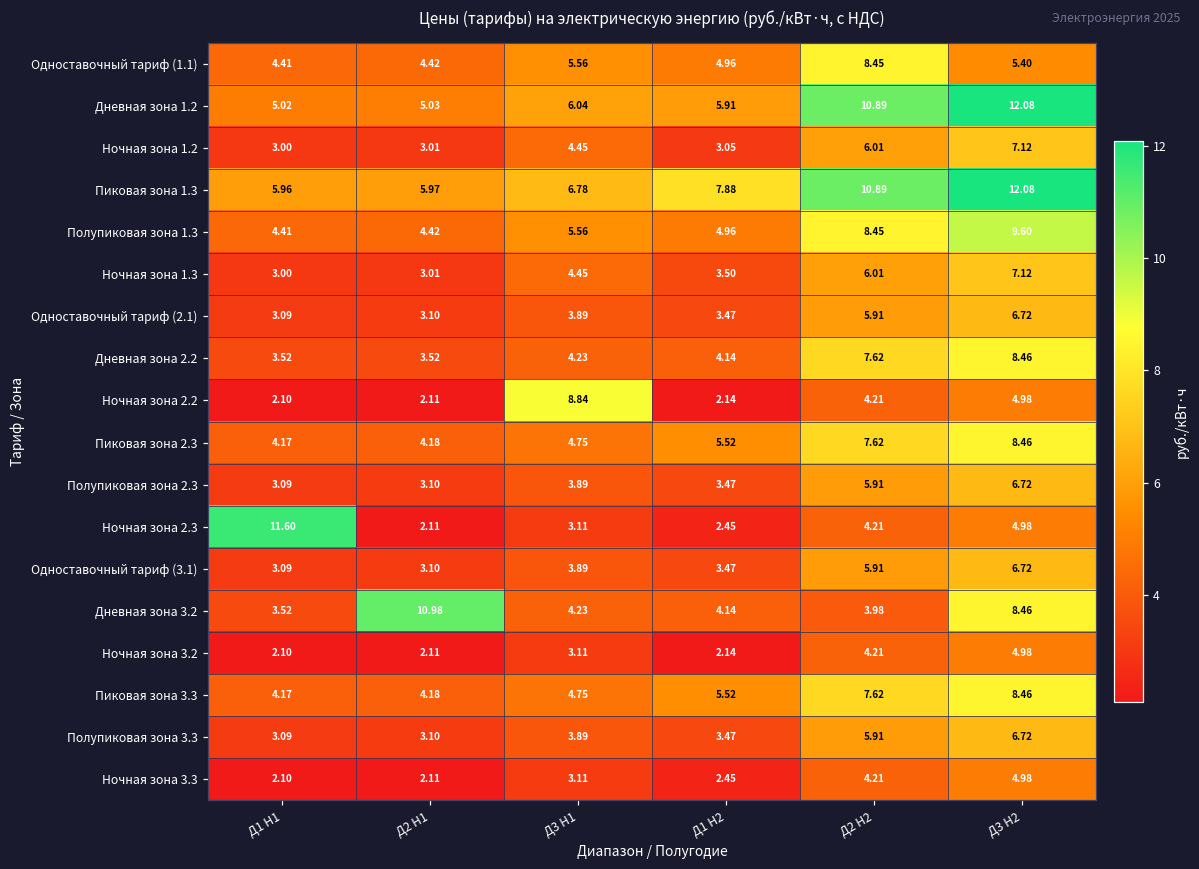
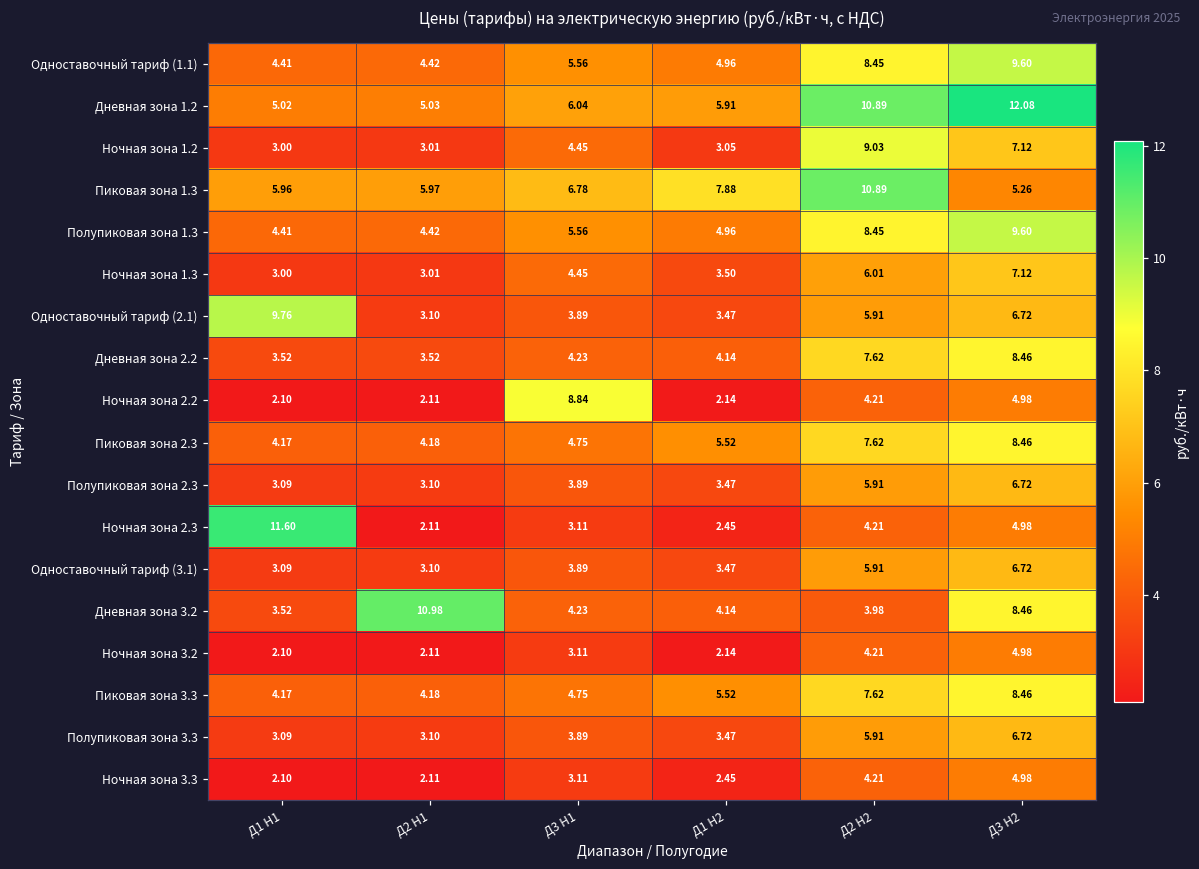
  {
    "Одноставочный тариф (1.1)": {
      "Д1 H1": 4.41,
      "Д2 H1": 4.42,
      "Д3 H1": 5.56,
      "Д1 H2": 4.96,
      "Д2 H2": 8.45,
-     "Д3 H2": 5.40
+     "Д3 H2": 9.60
    },
    "Дневная зона 1.2": {
      "Д1 H1": 5.02,
      "Д2 H1": 5.03,
      "Д3 H1": 6.04,
      "Д1 H2": 5.91,
      "Д2 H2": 10.89,
      "Д3 H2": 12.08
    },
    "Ночная зона 1.2": {
      "Д1 H1": 3.00,
      "Д2 H1": 3.01,
      "Д3 H1": 4.45,
      "Д1 H2": 3.05,
-     "Д2 H2": 6.01,
+     "Д2 H2": 9.03,
      "Д3 H2": 7.12
    },
    "Пиковая зона 1.3": {
      "Д1 H1": 5.96,
      "Д2 H1": 5.97,
      "Д3 H1": 6.78,
      "Д1 H2": 7.88,
      "Д2 H2": 10.89,
-     "Д3 H2": 12.08
+     "Д3 H2": 5.26
    },
    "Полупиковая зона 1.3": {
      "Д1 H1": 4.41,
      "Д2 H1": 4.42,
      "Д3 H1": 5.56,
      "Д1 H2": 4.96,
      "Д2 H2": 8.45,
      "Д3 H2": 9.60
    },
    "Ночная зона 1.3": {
      "Д1 H1": 3.00,
      "Д2 H1": 3.01,
      "Д3 H1": 4.45,
      "Д1 H2": 3.50,
      "Д2 H2": 6.01,
      "Д3 H2": 7.12
    },
    "Одноставочный тариф (2.1)": {
-     "Д1 H1": 3.09,
+     "Д1 H1": 9.76,
      "Д2 H1": 3.10,
      "Д3 H1": 3.89,
      "Д1 H2": 3.47,
      "Д2 H2": 5.91,
      "Д3 H2": 6.72
    },
    "Дневная зона 2.2": {
      "Д1 H1": 3.52,
      "Д2 H1": 3.52,
      "Д3 H1": 4.23,
      "Д1 H2": 4.14,
      "Д2 H2": 7.62,
      "Д3 H2": 8.46
    },
    "Ночная зона 2.2": {
      "Д1 H1": 2.10,
      "Д2 H1": 2.11,
      "Д3 H1": 8.84,
      "Д1 H2": 2.14,
      "Д2 H2": 4.21,
      "Д3 H2": 4.98
    },
    "Пиковая зона 2.3": {
      "Д1 H1": 4.17,
      "Д2 H1": 4.18,
      "Д3 H1": 4.75,
      "Д1 H2": 5.52,
      "Д2 H2": 7.62,
      "Д3 H2": 8.46
    },
    "Полупиковая зона 2.3": {
      "Д1 H1": 3.09,
      "Д2 H1": 3.10,
      "Д3 H1": 3.89,
      "Д1 H2": 3.47,
      "Д2 H2": 5.91,
      "Д3 H2": 6.72
    },
    "Ночная зона 2.3": {
      "Д1 H1": 11.60,
      "Д2 H1": 2.11,
      "Д3 H1": 3.11,
      "Д1 H2": 2.45,
      "Д2 H2": 4.21,
      "Д3 H2": 4.98
    },
    "Одноставочный тариф (3.1)": {
      "Д1 H1": 3.09,
      "Д2 H1": 3.10,
      "Д3 H1": 3.89,
      "Д1 H2": 3.47,
      "Д2 H2": 5.91,
      "Д3 H2": 6.72
    },
    "Дневная зона 3.2": {
      "Д1 H1": 3.52,
      "Д2 H1": 10.98,
      "Д3 H1": 4.23,
      "Д1 H2": 4.14,
      "Д2 H2": 3.98,
      "Д3 H2": 8.46
    },
    "Ночная зона 3.2": {
      "Д1 H1": 2.10,
      "Д2 H1": 2.11,
      "Д3 H1": 3.11,
      "Д1 H2": 2.14,
      "Д2 H2": 4.21,
      "Д3 H2": 4.98
    },
    "Пиковая зона 3.3": {
      "Д1 H1": 4.17,
      "Д2 H1": 4.18,
      "Д3 H1": 4.75,
      "Д1 H2": 5.52,
      "Д2 H2": 7.62,
      "Д3 H2": 8.46
    },
    "Полупиковая зона 3.3": {
      "Д1 H1": 3.09,
      "Д2 H1": 3.10,
      "Д3 H1": 3.89,
      "Д1 H2": 3.47,
      "Д2 H2": 5.91,
      "Д3 H2": 6.72
    },
    "Ночная зона 3.3": {
      "Д1 H1": 2.10,
      "Д2 H1": 2.11,
      "Д3 H1": 3.11,
      "Д1 H2": 2.45,
      "Д2 H2": 4.21,
      "Д3 H2": 4.98
    }
  }
